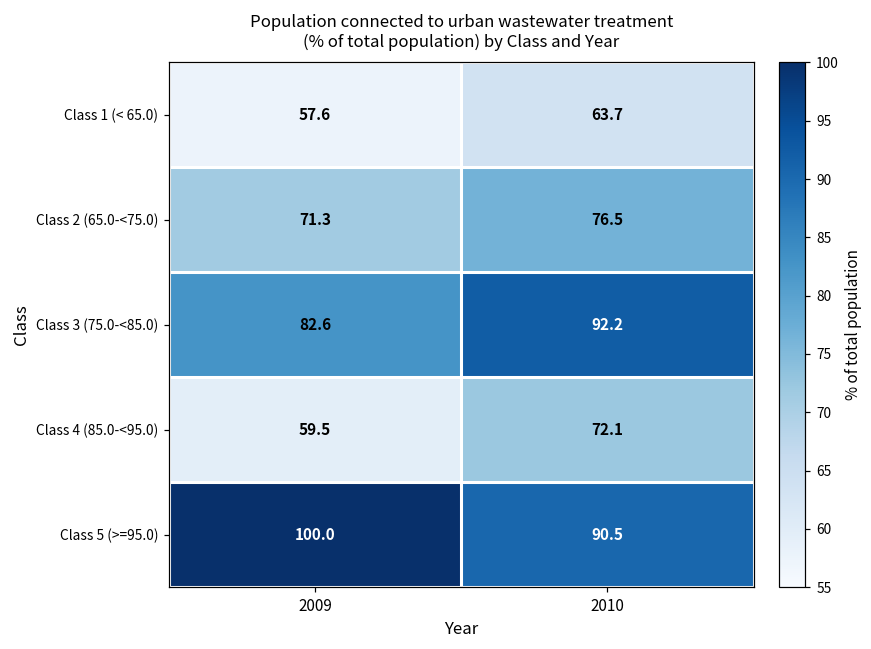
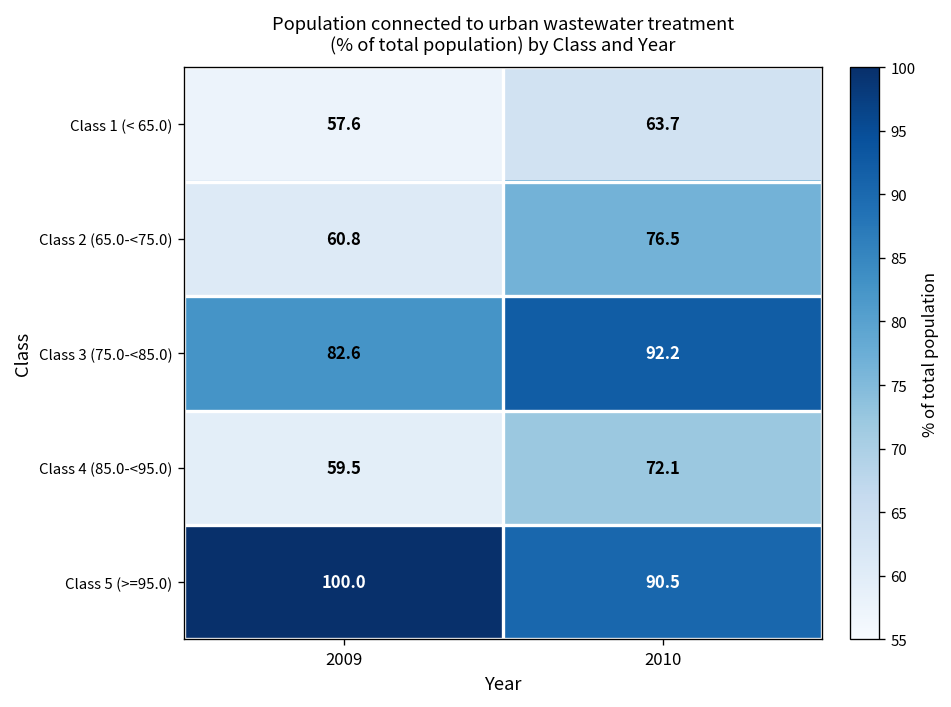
  {
    "Class 1 (< 65.0)": {
      "2009": 57.6,
      "2010": 63.7
    },
    "Class 2 (65.0-<75.0)": {
-     "2009": 71.3,
+     "2009": 60.8,
      "2010": 76.5
    },
    "Class 3 (75.0-<85.0)": {
      "2009": 82.6,
      "2010": 92.2
    },
    "Class 4 (85.0-<95.0)": {
      "2009": 59.5,
      "2010": 72.1
    },
    "Class 5 (>=95.0)": {
      "2009": 100.0,
      "2010": 90.5
    }
  }
